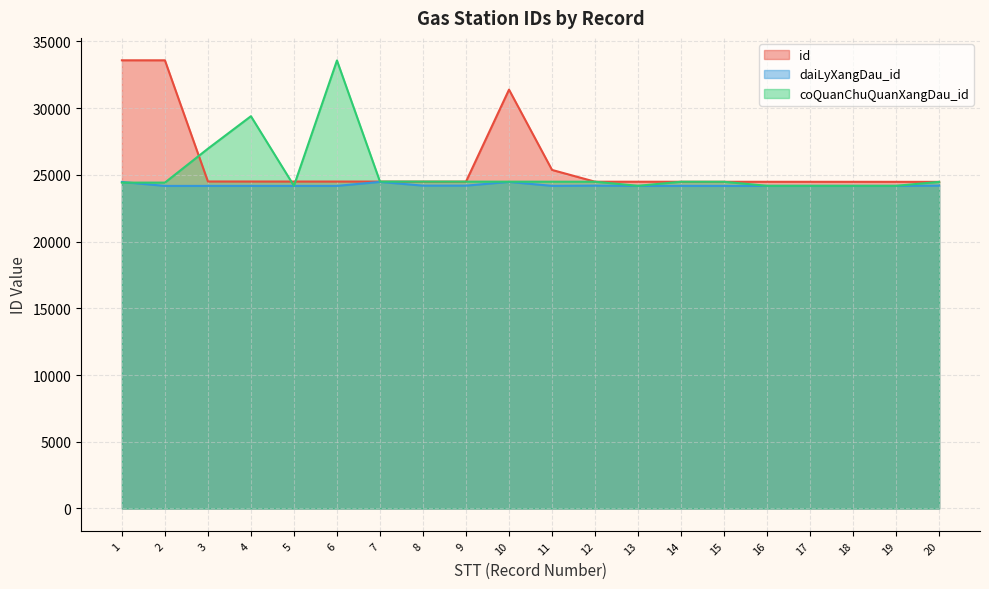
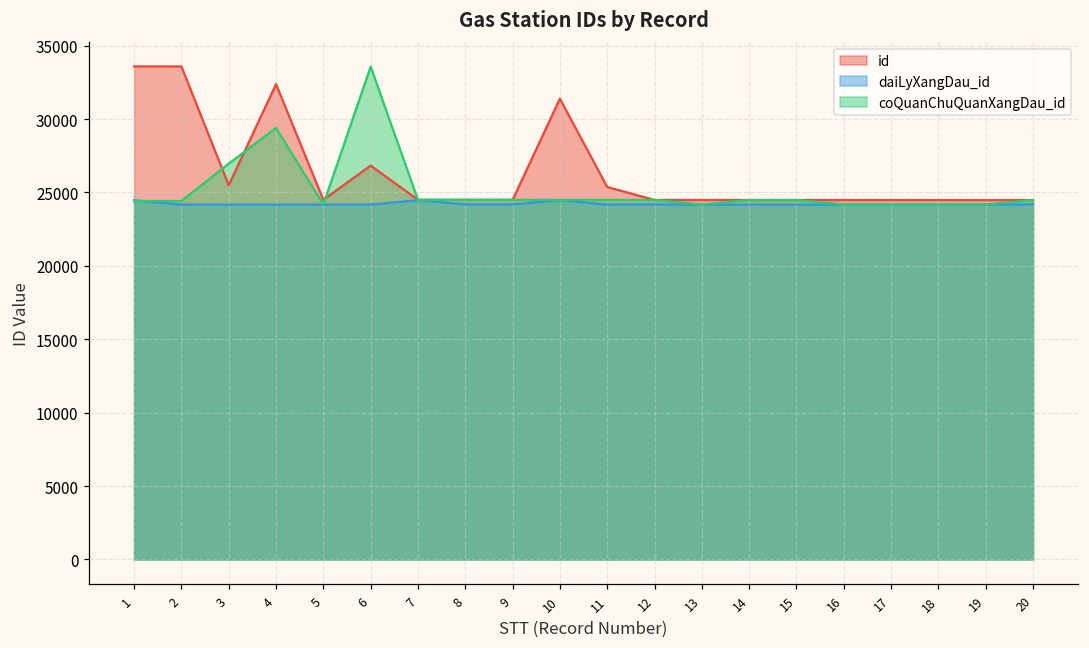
  {
    "id": {
      "1": 33600,
      "2": 33600,
-     "3": 24500,
-     "4": 24500,
+     "3": 25500,
+     "4": 32400,
      "5": 24500,
-     "6": 24500,
+     "6": 26800,
      "10": 31400,
      "11": 25400,
      "13": 24500,
      "16": 24500,
      "17": 24500,
      "18": 24500,
      "19": 24500
    },
    "daiLyXangDau_id": {
      "2": 24200,
      "3": 24200,
      "4": 24200,
      "6": 24200,
      "8": 24200,
      "9": 24200,
      "11": 24200,
      "12": 24200,
      "14": 24200,
      "15": 24200,
      "20": 24200
    },
    "coQuanChuQuanXangDau_id": {
      "2": 24400,
      "3": 27000,
      "4": 29400,
      "6": 33600,
      "11": 24500
    }
  }
